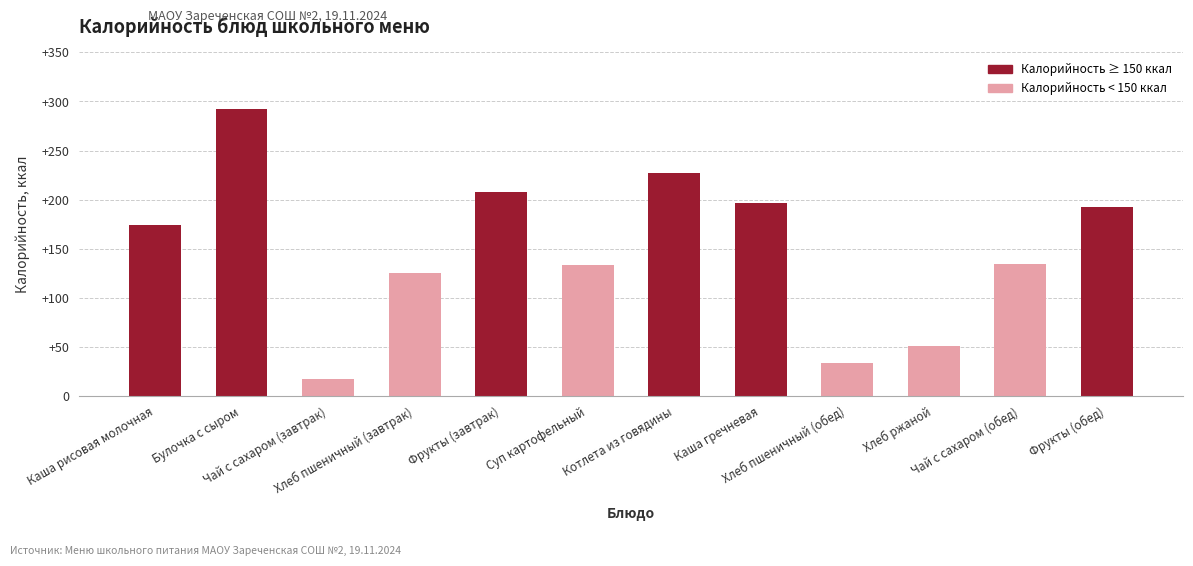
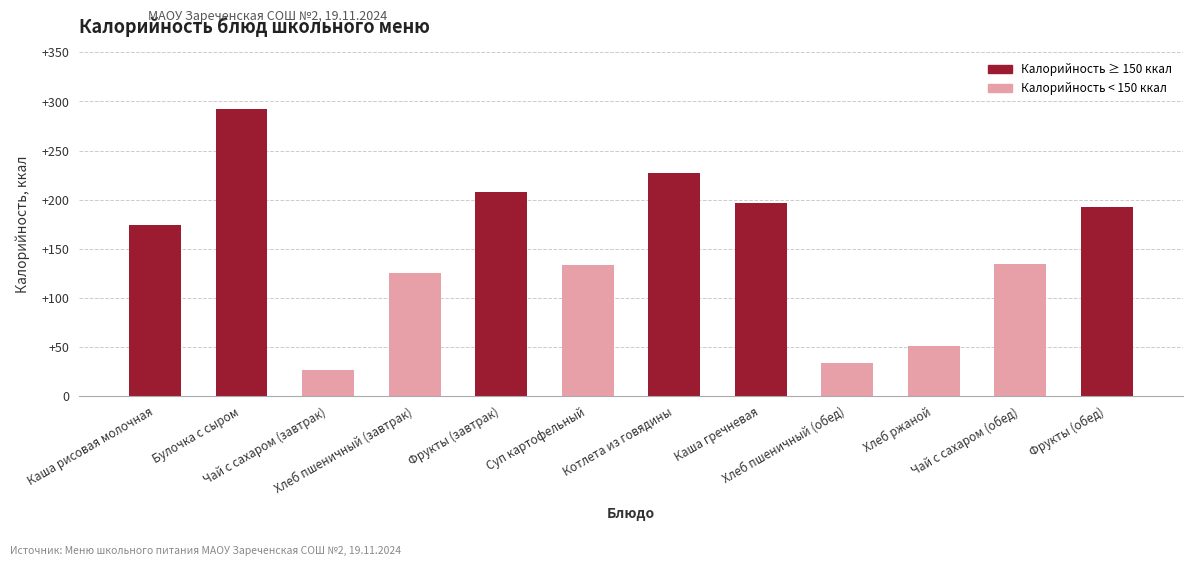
  {
    "Каша рисовая молочная": "+170",
    "Булочка с сыром": "+290",
-   "Чай с сахаром (завтрак)": "+20",
+   "Чай с сахаром (завтрак)": "+30",
    "Хлеб пшеничный (завтрак)": "+120",
    "Фрукты (завтрак)": "+210",
    "Суп картофельный": "+130",
    "Котлета из говядины": "+230",
    "Каша гречневая": "+200",
    "Хлеб пшеничный (обед)": "+30",
    "Хлеб ржаной": "+50",
    "Чай с сахаром (обед)": "+130",
    "Фрукты (обед)": "+190"
  }
